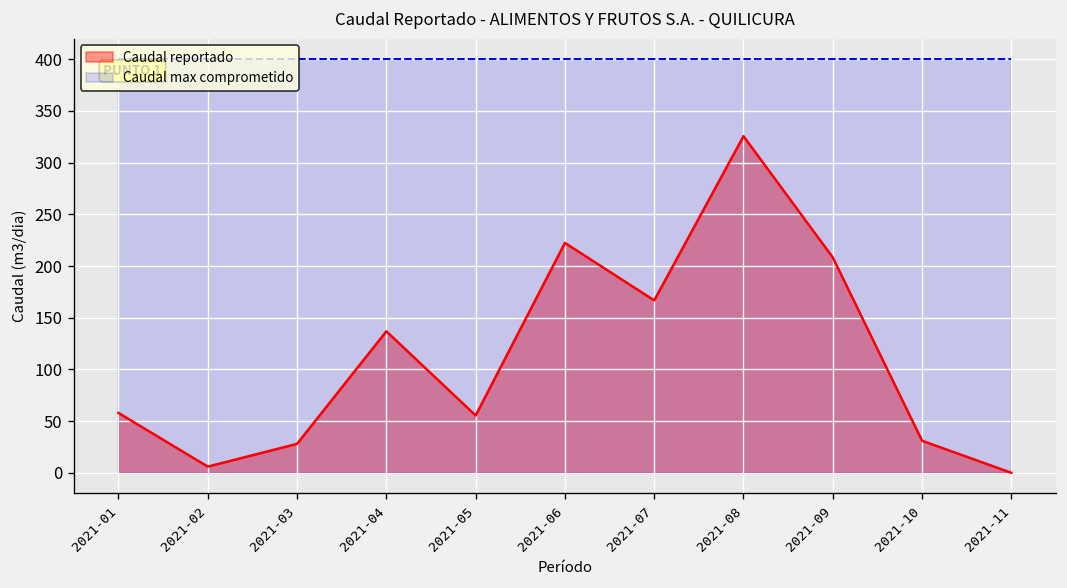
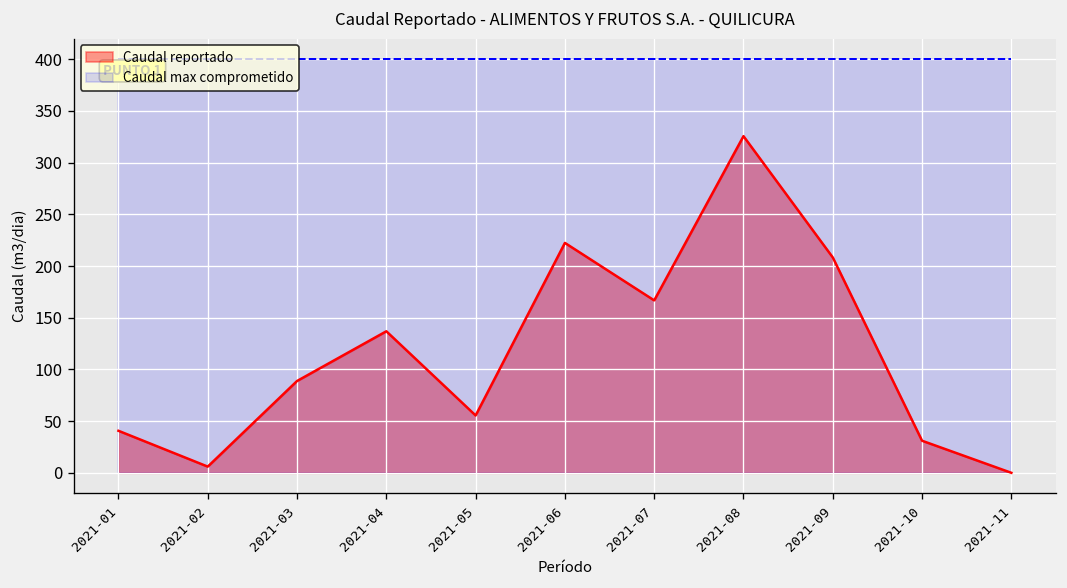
  {
    "Caudal reportado": {
-     "2021-01": 60,
+     "2021-01": 40,
      "2021-02": 10,
-     "2021-03": 30,
+     "2021-03": 90,
      "2021-04": 140,
      "2021-05": 60,
      "2021-06": 220,
      "2021-07": 170,
      "2021-08": 330,
      "2021-09": 210,
      "2021-10": 30,
      "2021-11": 0
    },
    "Caudal max comprometido": {
      "2021-04": 400,
      "2021-05": 400,
      "2021-06": 400,
      "2021-07": 400,
      "2021-08": 400,
      "2021-09": 400,
      "2021-10": 400,
      "2021-11": 400
    }
  }
